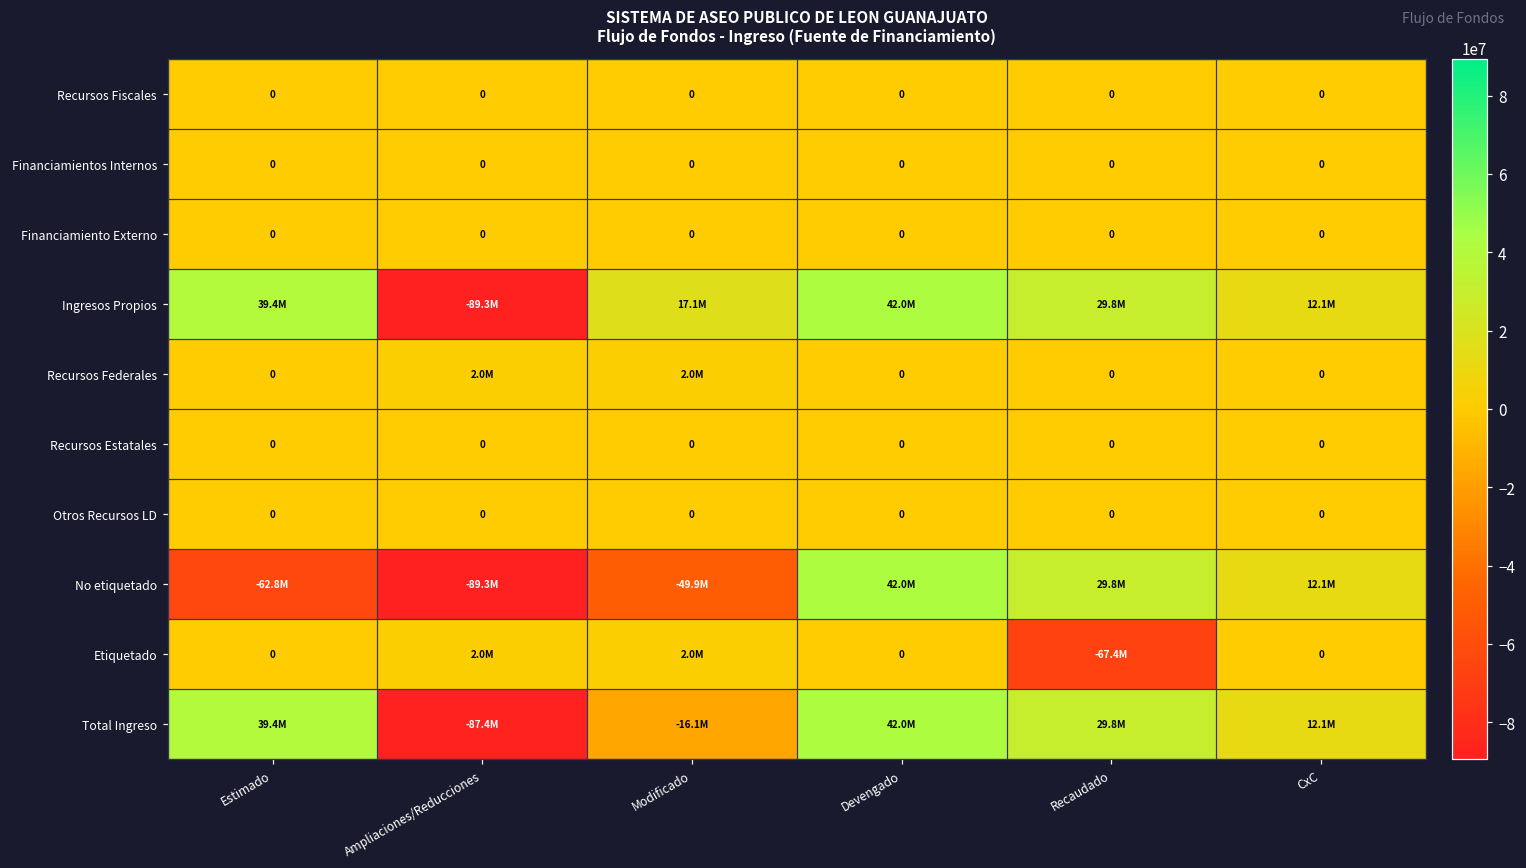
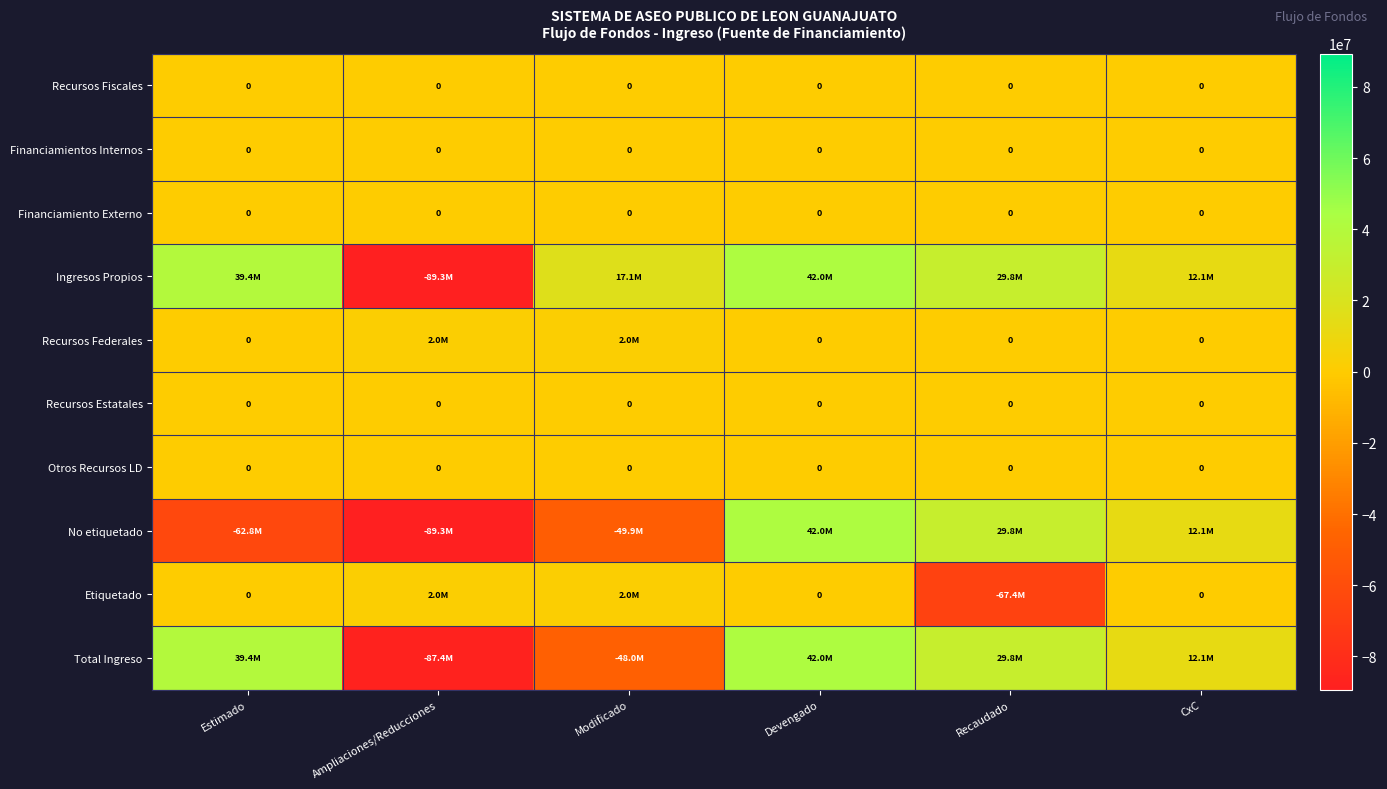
  {
    "Recursos Fiscales": {
      "Estimado": "0",
      "Ampliaciones/Reducciones": "0",
      "Modificado": "0",
      "Devengado": "0",
      "Recaudado": "0",
      "CxC": "0"
    },
    "Financiamientos Internos": {
      "Estimado": "0",
      "Ampliaciones/Reducciones": "0",
      "Modificado": "0",
      "Devengado": "0",
      "Recaudado": "0",
      "CxC": "0"
    },
    "Financiamiento Externo": {
      "Estimado": "0",
      "Ampliaciones/Reducciones": "0",
      "Modificado": "0",
      "Devengado": "0",
      "Recaudado": "0",
      "CxC": "0"
    },
    "Ingresos Propios": {
      "Estimado": "39.4M",
      "Ampliaciones/Reducciones": "-89.3M",
      "Modificado": "17.1M",
      "Devengado": "42.0M",
      "Recaudado": "29.8M",
      "CxC": "12.1M"
    },
    "Recursos Federales": {
      "Estimado": "0",
      "Ampliaciones/Reducciones": "2.0M",
      "Modificado": "2.0M",
      "Devengado": "0",
      "Recaudado": "0",
      "CxC": "0"
    },
    "Recursos Estatales": {
      "Estimado": "0",
      "Ampliaciones/Reducciones": "0",
      "Modificado": "0",
      "Devengado": "0",
      "Recaudado": "0",
      "CxC": "0"
    },
    "Otros Recursos LD": {
      "Estimado": "0",
      "Ampliaciones/Reducciones": "0",
      "Modificado": "0",
      "Devengado": "0",
      "Recaudado": "0",
      "CxC": "0"
    },
    "No etiquetado": {
      "Estimado": "-62.8M",
      "Ampliaciones/Reducciones": "-89.3M",
      "Modificado": "-49.9M",
      "Devengado": "42.0M",
      "Recaudado": "29.8M",
      "CxC": "12.1M"
    },
    "Etiquetado": {
      "Estimado": "0",
      "Ampliaciones/Reducciones": "2.0M",
      "Modificado": "2.0M",
      "Devengado": "0",
      "Recaudado": "-67.4M",
      "CxC": "0"
    },
    "Total Ingreso": {
      "Estimado": "39.4M",
      "Ampliaciones/Reducciones": "-87.4M",
-     "Modificado": "-16.1M",
+     "Modificado": "-48.0M",
      "Devengado": "42.0M",
      "Recaudado": "29.8M",
      "CxC": "12.1M"
    }
  }
